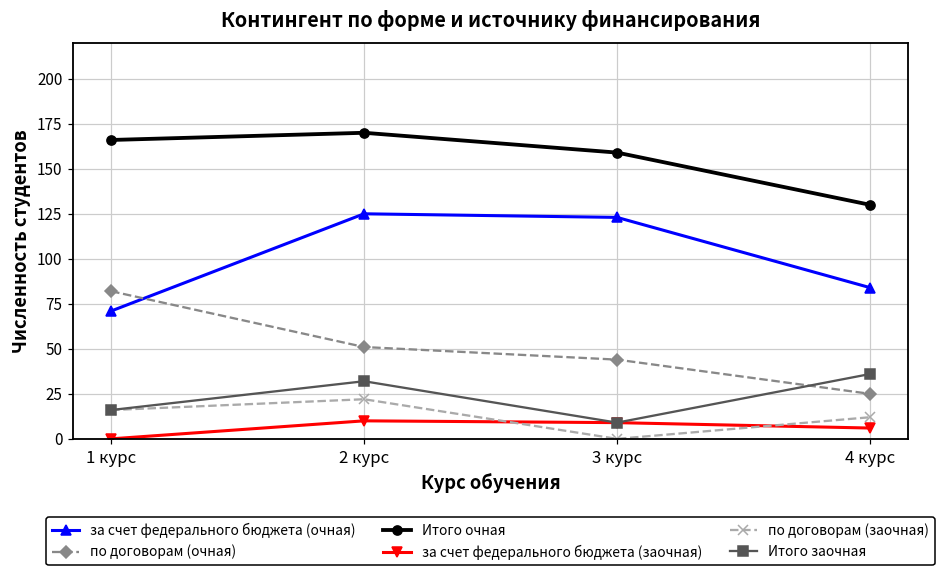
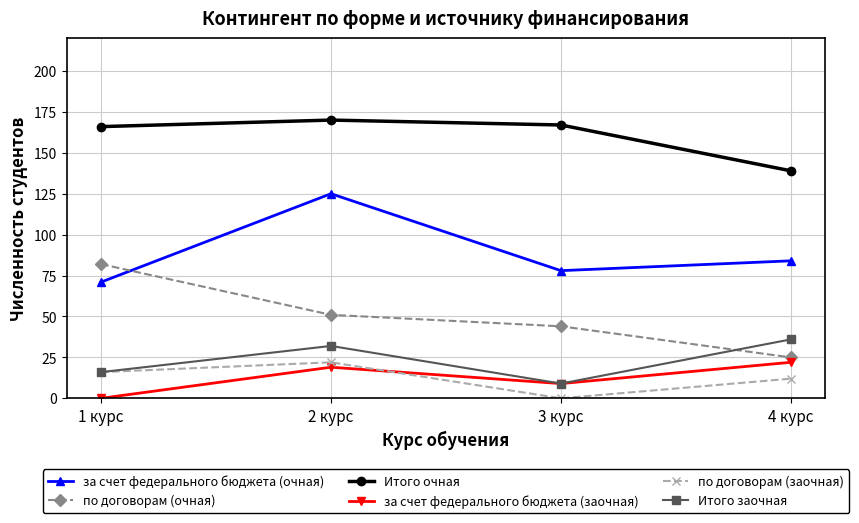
  {
    "за счет федерального бюджета (очная)": {
      "1 курс": 71,
      "2 курс": 125,
-     "3 курс": 123,
+     "3 курс": 78,
      "4 курс": 84
    },
    "Итого очная": {
      "1 курс": 166,
      "2 курс": 170,
-     "3 курс": 159,
-     "4 курс": 130
+     "3 курс": 167,
+     "4 курс": 139
    },
    "за счет федерального бюджета (заочная)": {
      "1 курс": 0,
-     "2 курс": 10,
-     "4 курс": 6
+     "2 курс": 19,
+     "4 курс": 22
    },
    "Итого заочная": {
      "2 курс": 32,
      "4 курс": 36
    }
  }
